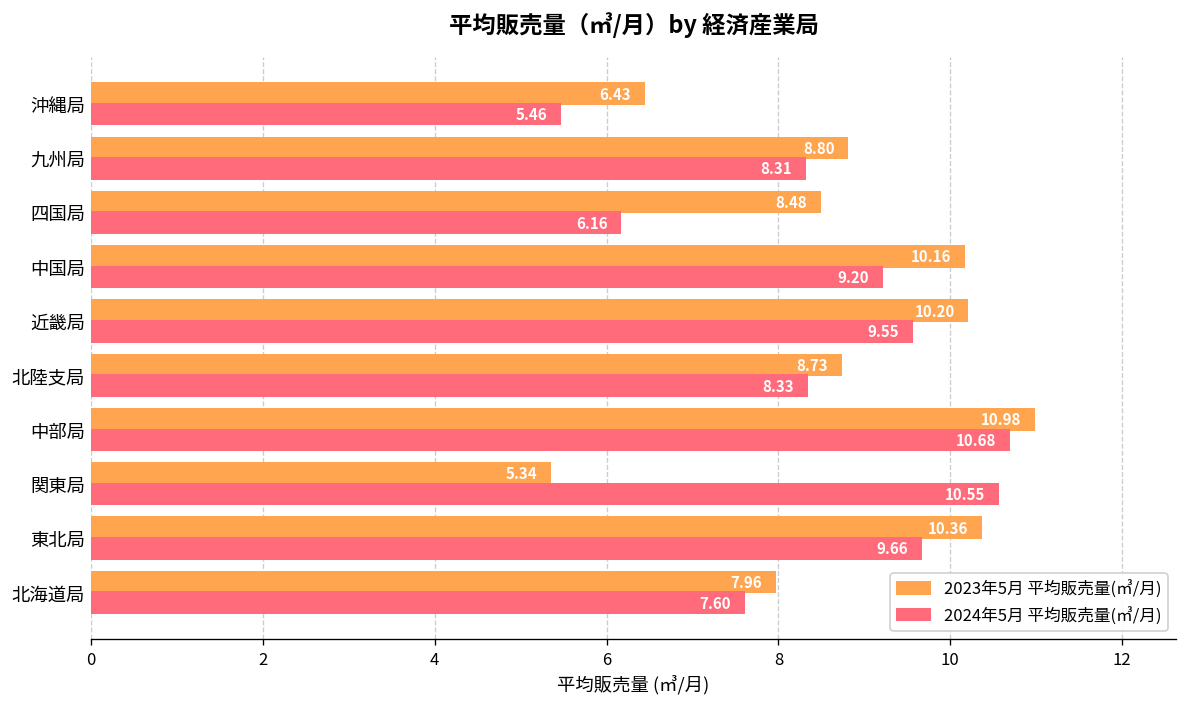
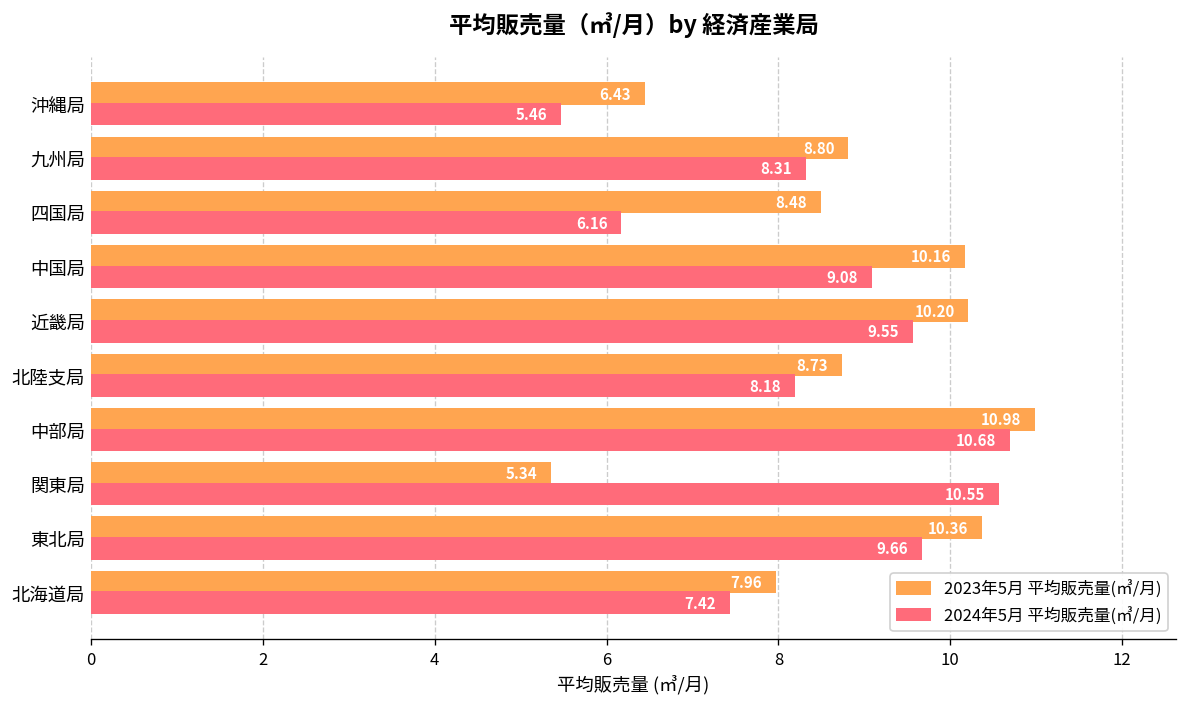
  {
    "2023年5月 平均販売量(㎥/月)": {
      "沖縄局": 6.43,
      "九州局": 8.80,
      "四国局": 8.48,
      "中国局": 10.16,
      "近畿局": 10.20,
      "北陸支局": 8.73,
      "中部局": 10.98,
      "関東局": 5.34,
      "東北局": 10.36,
      "北海道局": 7.96
    },
    "2024年5月 平均販売量(㎥/月)": {
      "沖縄局": 5.46,
      "九州局": 8.31,
      "四国局": 6.16,
-     "中国局": 9.20,
+     "中国局": 9.08,
      "近畿局": 9.55,
-     "北陸支局": 8.33,
+     "北陸支局": 8.18,
      "中部局": 10.68,
      "関東局": 10.55,
      "東北局": 9.66,
-     "北海道局": 7.60
+     "北海道局": 7.42
    }
  }
